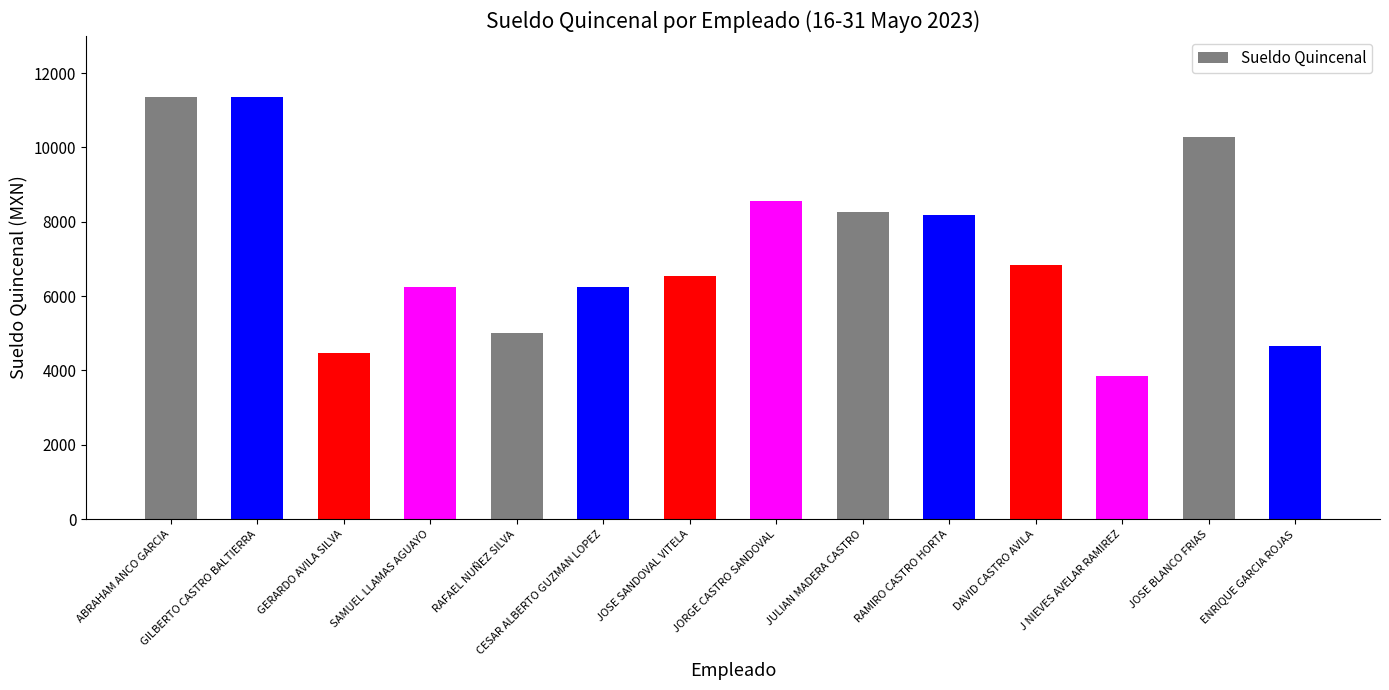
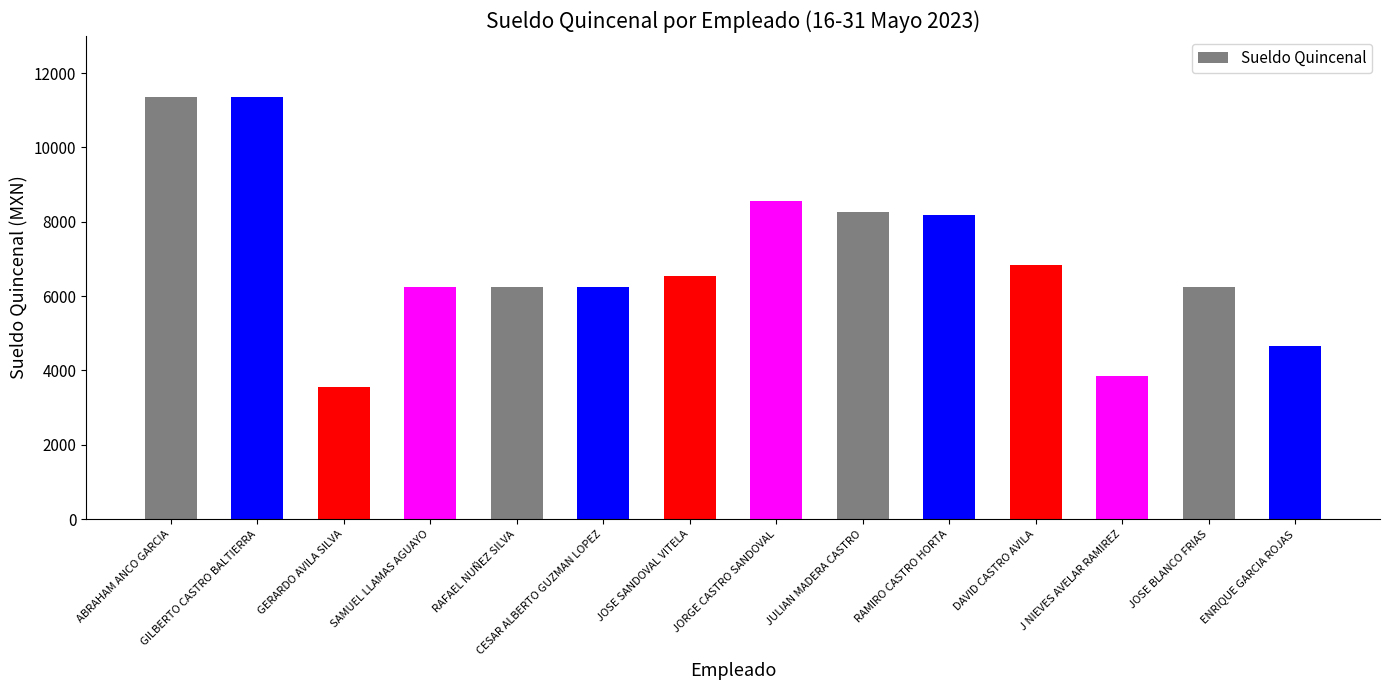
  {
    "ABRAHAM ANCO GARCIA": 11400,
    "GILBERTO CASTRO BALTIERRA": 11400,
-   "GERARDO AVILA SILVA": 4500,
+   "GERARDO AVILA SILVA": 3600,
    "SAMUEL LLAMAS AGUAYO": 6300,
-   "RAFAEL NUÑEZ SILVA": 5000,
+   "RAFAEL NUÑEZ SILVA": 6300,
    "CESAR ALBERTO GUZMAN LOPEZ": 6300,
    "JOSE SANDOVAL VITELA": 6500,
    "JORGE CASTRO SANDOVAL": 8600,
    "JULIAN MADERA CASTRO": 8300,
    "RAMIRO CASTRO HORTA": 8200,
    "DAVID CASTRO AVILA": 6800,
    "J NIEVES AVELAR RAMIREZ": 3800,
-   "JOSE BLANCO FRIAS": 10300,
+   "JOSE BLANCO FRIAS": 6300,
    "ENRIQUE GARCIA ROJAS": 4700
  }
